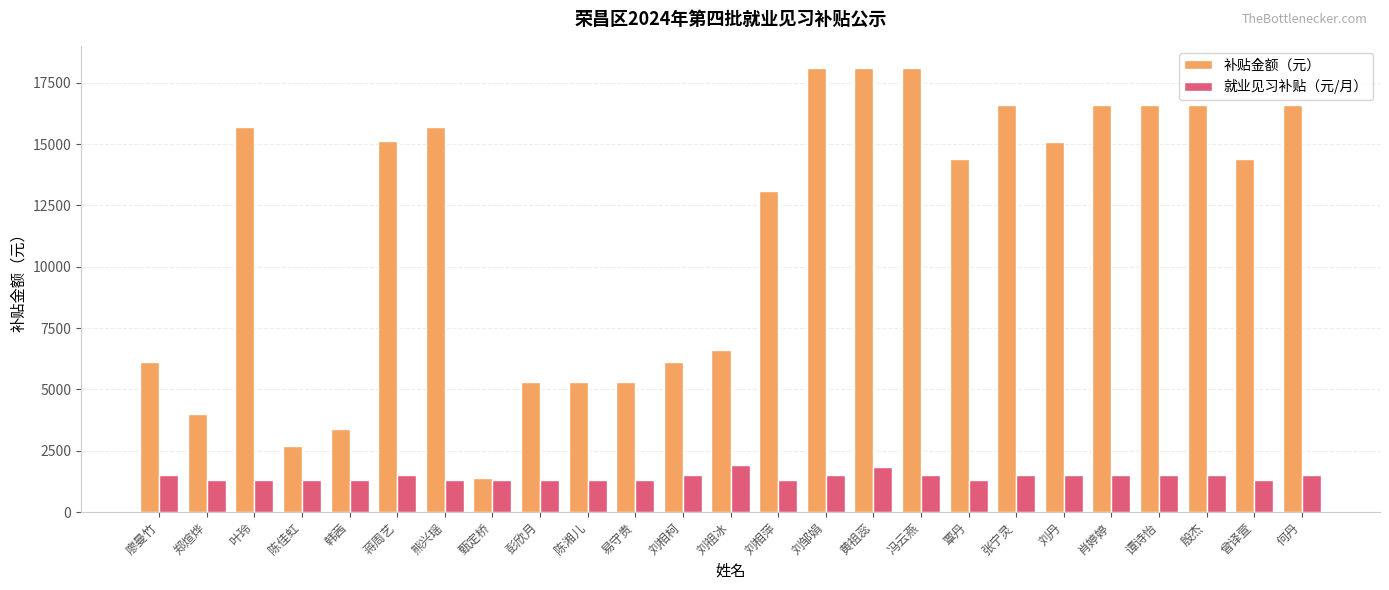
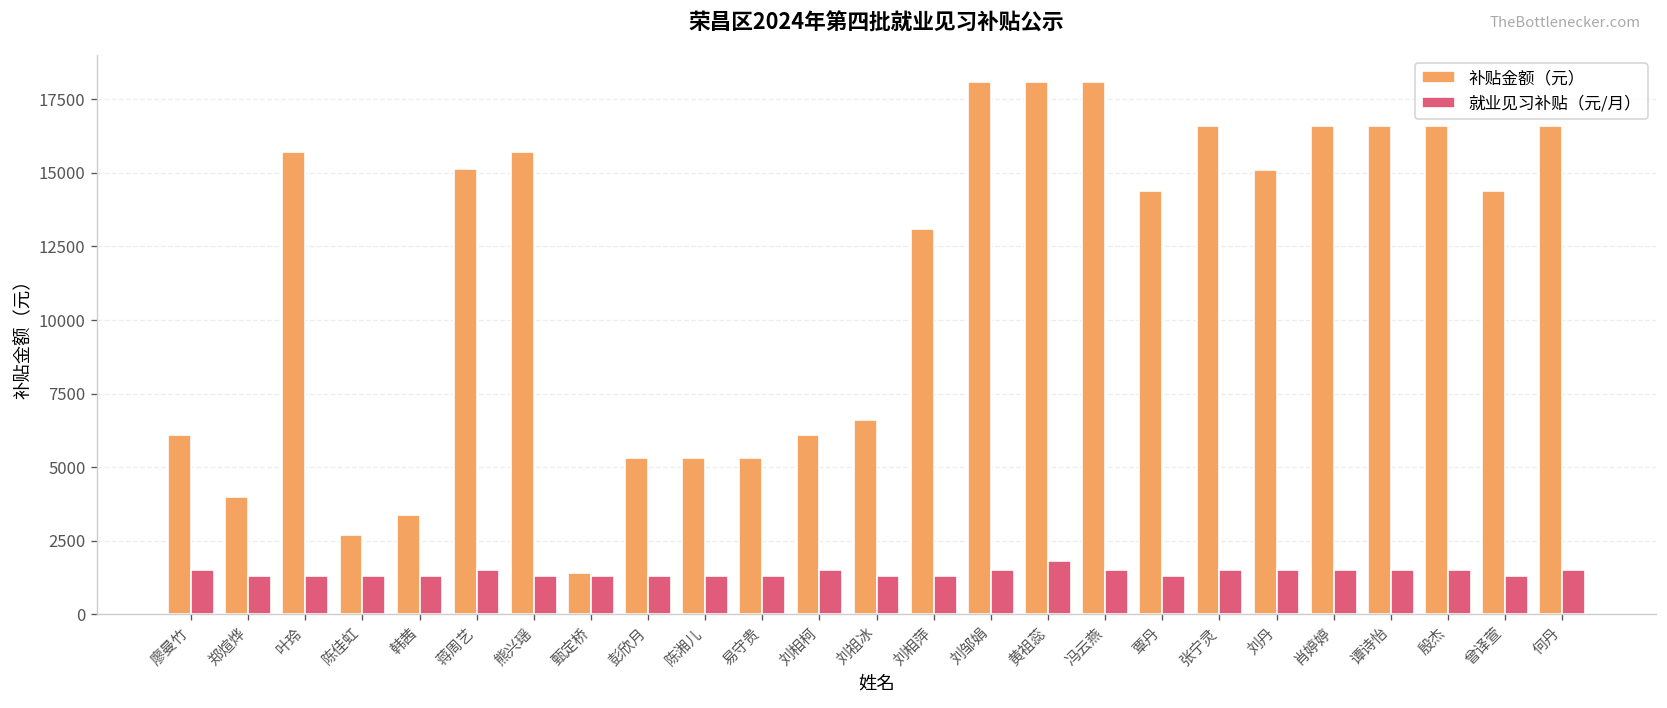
  {
    "补贴金额（元）": {
      "廖曼竹": 6100,
      "郑煊烨": 4000,
      "叶玲": 15700,
      "陈佳虹": 2700,
      "韩茜": 3400,
      "蒋周艺": 15100,
      "熊兴瑶": 15700,
      "甄定桥": 1400,
      "彭欣月": 5300,
      "陈湘儿": 5300,
      "易守贵": 5300,
      "刘相柯": 6100,
      "刘祖冰": 6600,
      "刘相萍": 13100,
      "刘邹娟": 18100,
      "黄祖蕊": 18100,
      "冯云燕": 18100,
      "覃丹": 14400,
      "张宁灵": 16600,
      "刘丹": 15100,
      "肖婷婷": 16600,
      "谭诗怡": 16600,
      "殷杰": 16600,
      "曾译萱": 14400,
      "何丹": 16600
    },
    "就业见习补贴（元/月）": {
      "廖曼竹": 1500,
      "郑煊烨": 1300,
      "叶玲": 1300,
      "陈佳虹": 1300,
      "韩茜": 1300,
      "蒋周艺": 1500,
      "熊兴瑶": 1300,
      "甄定桥": 1300,
      "彭欣月": 1300,
      "陈湘儿": 1300,
      "易守贵": 1300,
      "刘相柯": 1500,
-     "刘祖冰": 1900,
+     "刘祖冰": 1300,
      "刘相萍": 1300,
      "刘邹娟": 1500,
      "黄祖蕊": 1800,
      "冯云燕": 1500,
      "覃丹": 1300,
      "张宁灵": 1500,
      "刘丹": 1500,
      "肖婷婷": 1500,
      "谭诗怡": 1500,
      "殷杰": 1500,
      "曾译萱": 1300,
      "何丹": 1500
    }
  }
